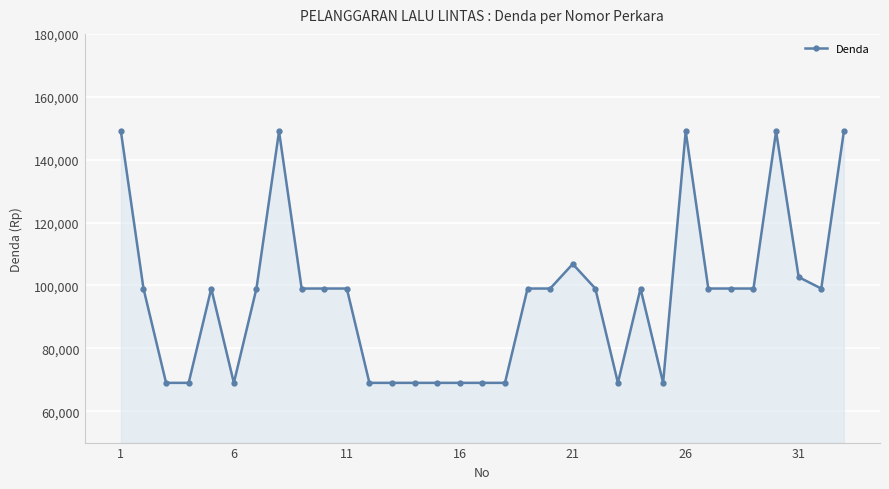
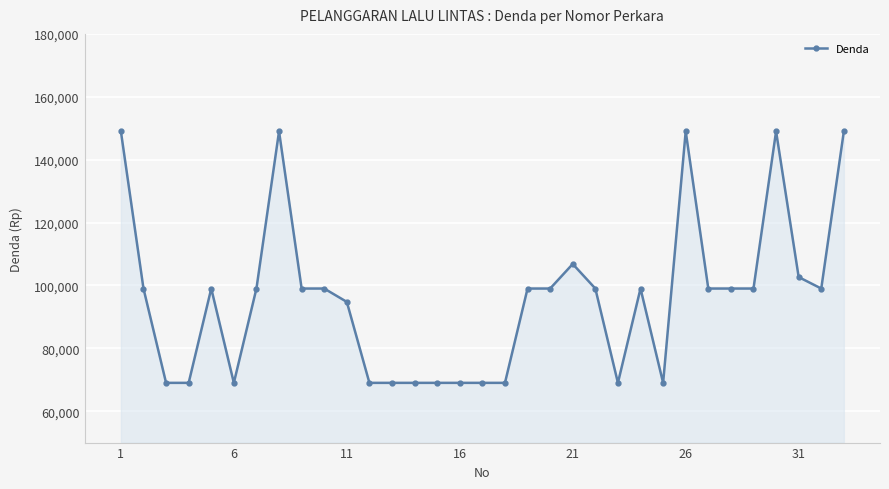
  {
    "1": "149,000",
    "6": "69,000",
-   "11": "99,000",
+   "11": "95,000",
    "16": "69,000",
    "21": "107,000",
    "26": "149,000",
    "31": "103,000"
  }
